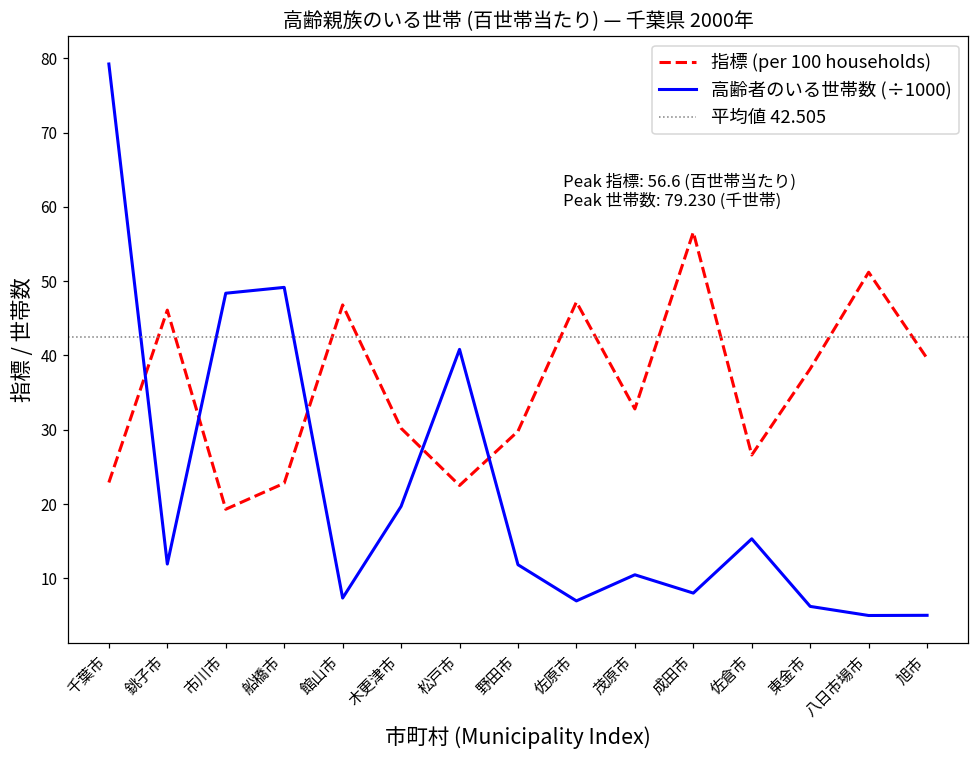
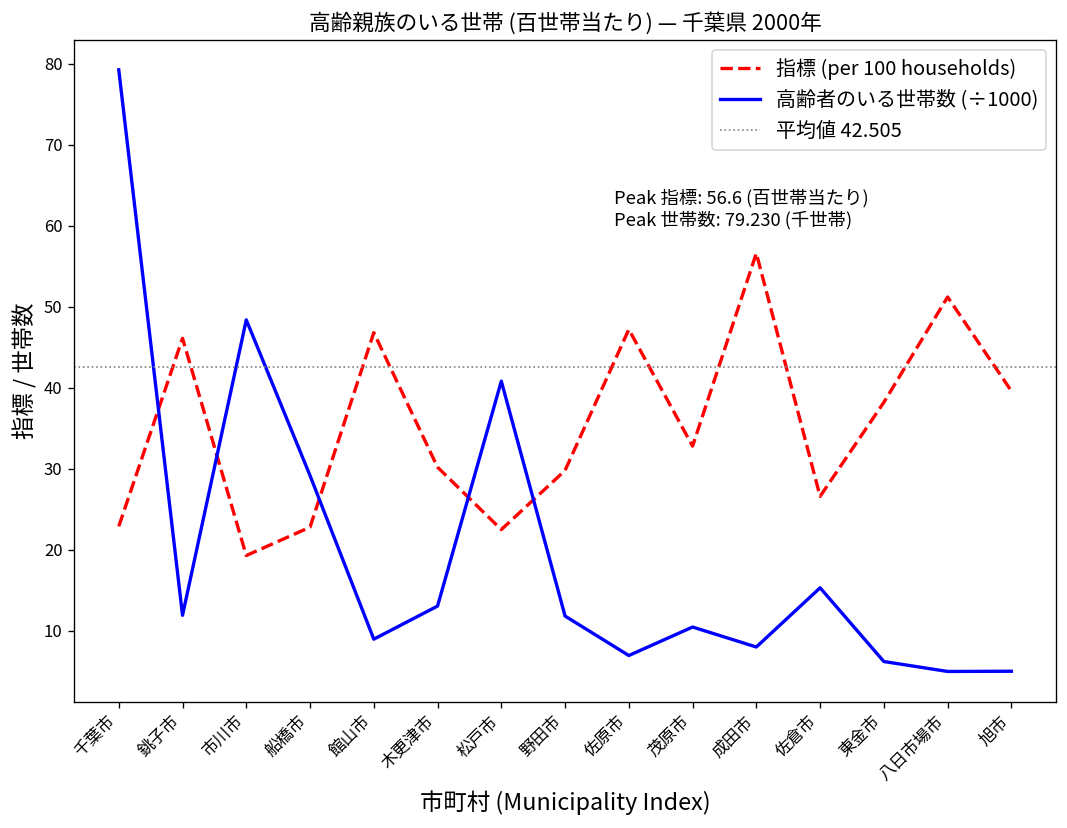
  {
    "指標 (per 100 households)": {
      "千葉市": 23,
      "銚子市": 46,
      "市川市": 19,
      "船橋市": 23,
      "館山市": 47,
      "木更津市": 30,
      "松戸市": 23,
      "野田市": 30,
      "佐原市": 47,
      "茂原市": 33,
      "佐倉市": 27,
      "東金市": 38,
      "八日市場市": 51,
      "旭市": 40
    },
    "高齢者のいる世帯数 (÷1000)": {
      "千葉市": 79,
      "銚子市": 12,
      "市川市": 48,
-     "船橋市": 49,
-     "館山市": 7,
-     "木更津市": 20,
+     "船橋市": 29,
+     "館山市": 9,
+     "木更津市": 13,
      "松戸市": 41,
      "野田市": 12,
      "佐原市": 7,
      "茂原市": 10,
      "成田市": 8,
      "佐倉市": 15,
      "東金市": 6,
      "八日市場市": 5,
      "旭市": 5
    }
  }
